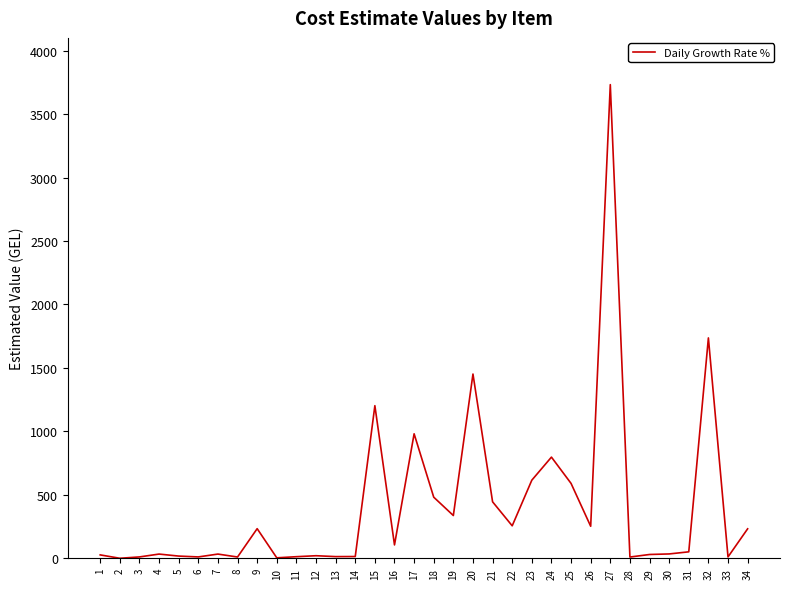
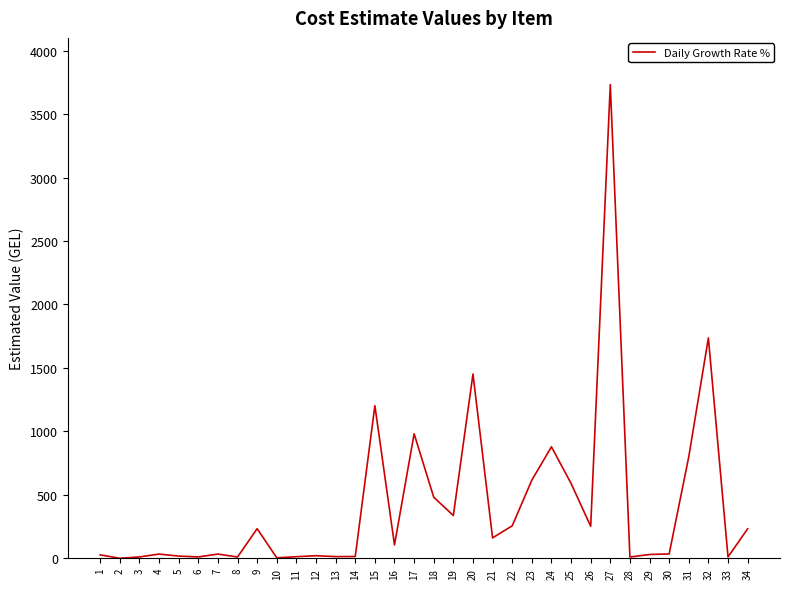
  {
    "1": 30,
    "2": 0,
    "3": 10,
    "4": 30,
    "5": 20,
    "6": 10,
    "7": 30,
    "8": 10,
    "9": 230,
    "10": 0,
    "11": 10,
    "12": 20,
    "13": 10,
    "14": 10,
    "15": 1200,
    "16": 110,
    "17": 980,
    "18": 480,
    "19": 340,
    "20": 1450,
-   "21": 440,
+   "21": 160,
    "22": 260,
    "23": 620,
-   "24": 800,
+   "24": 880,
    "25": 590,
    "26": 250,
    "27": 3730,
    "28": 10,
    "29": 30,
    "30": 30,
-   "31": 50,
+   "31": 800,
    "32": 1740,
    "33": 10,
    "34": 230
  }
